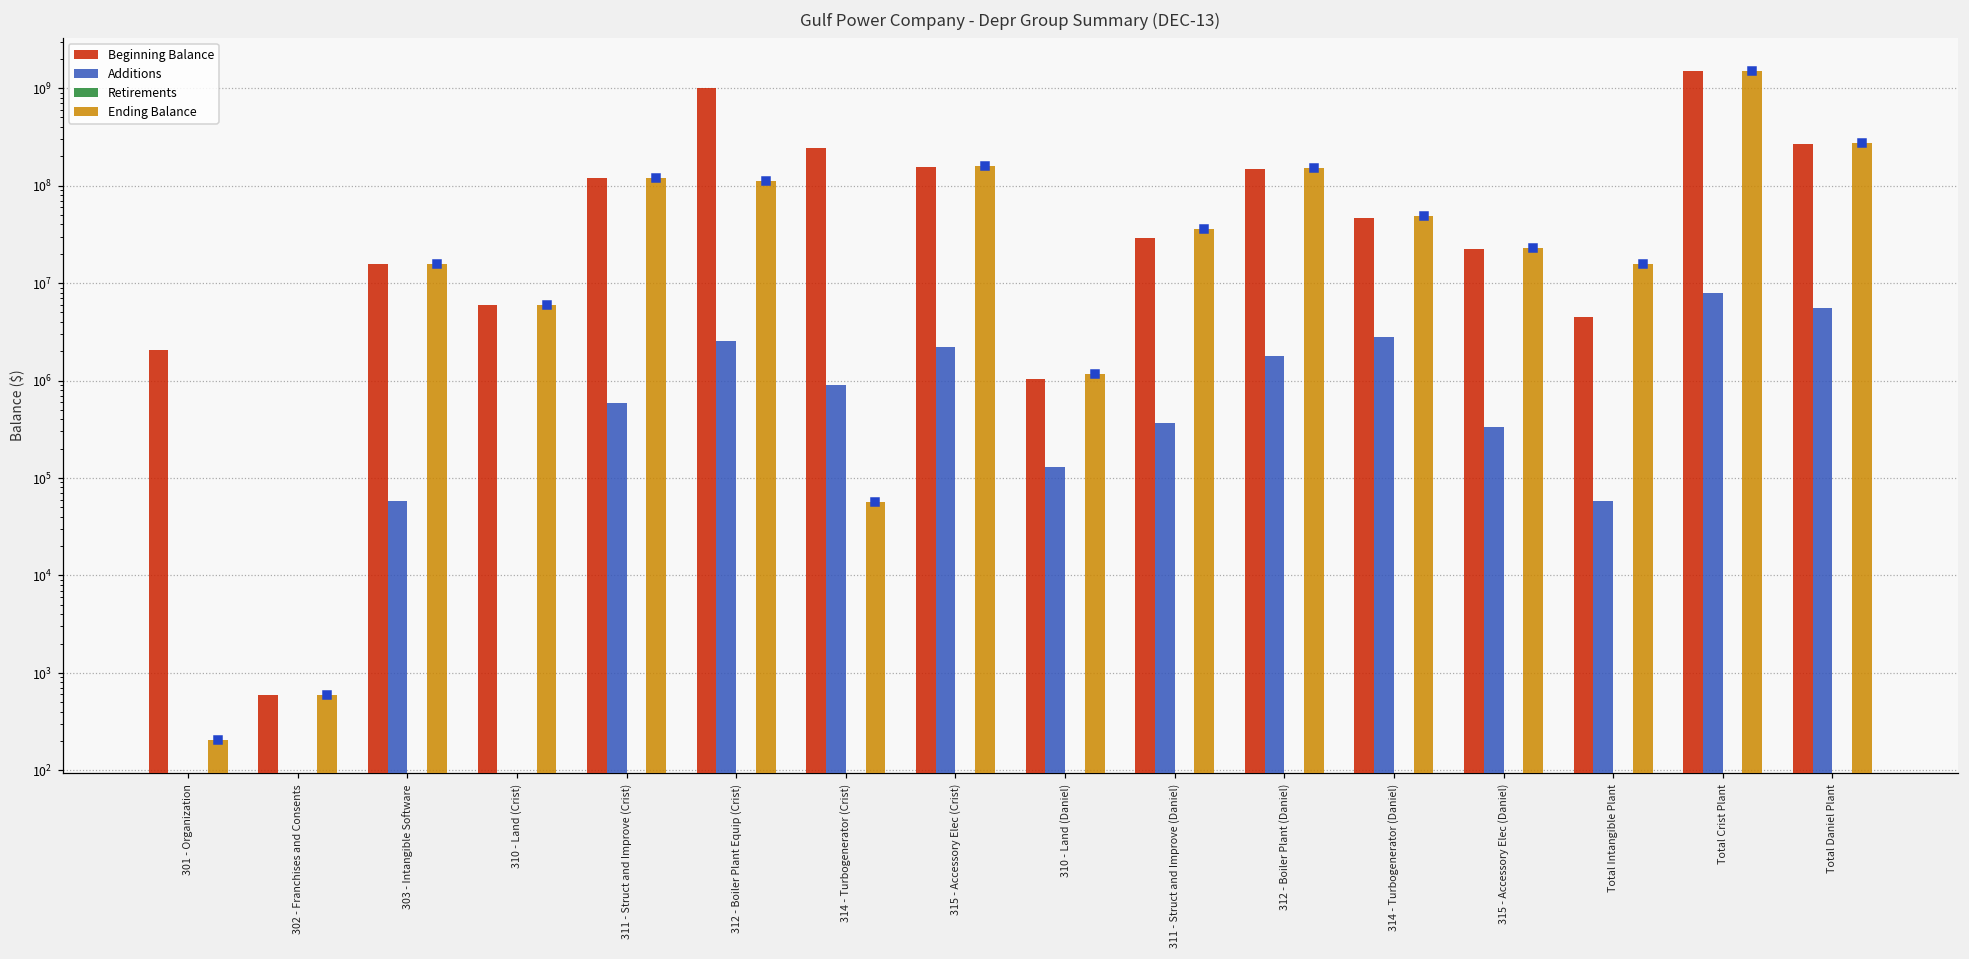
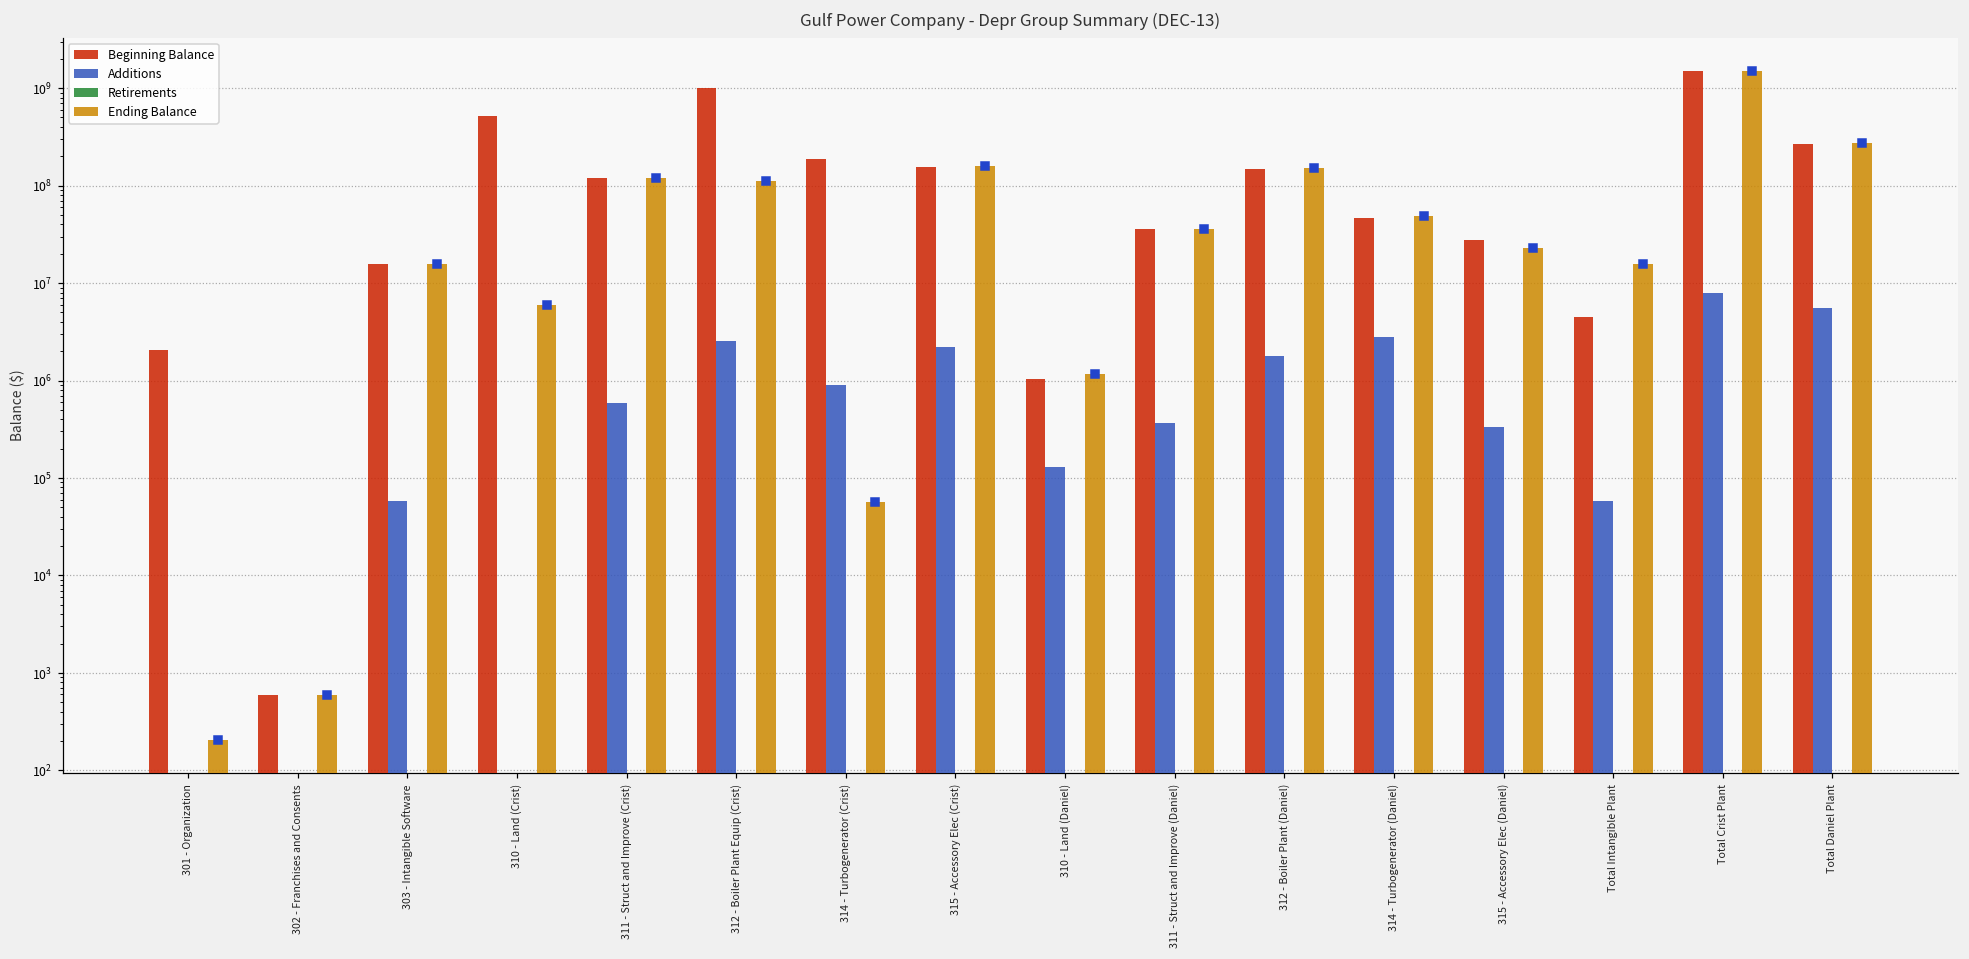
  {
    "Beginning Balance": {
      "301 - Organization": 2100000,
      "302 - Franchises and Consents": 600,
      "303 - Intangible Software": 16000000,
-     "310 - Land (Crist)": 6000000,
+     "310 - Land (Crist)": 500000000,
      "311 - Struct and Improve (Crist)": 120000000,
      "312 - Boiler Plant Equip (Crist)": 1000000000,
-     "314 - Turbogenerator (Crist)": 240000000,
+     "314 - Turbogenerator (Crist)": 190000000,
      "315 - Accessory Elec (Crist)": 160000000,
      "310 - Land (Daniel)": 1000000,
-     "311 - Struct and Improve (Daniel)": 29000000,
+     "311 - Struct and Improve (Daniel)": 36000000,
      "312 - Boiler Plant (Daniel)": 150000000,
      "314 - Turbogenerator (Daniel)": 50000000,
-     "315 - Accessory Elec (Daniel)": 22000000,
+     "315 - Accessory Elec (Daniel)": 28000000,
      "Total Intangible Plant": 4000000,
      "Total Crist Plant": 1500000000,
      "Total Daniel Plant": 270000000
    },
    "Ending Balance": {
      "301 - Organization": 210,
      "302 - Franchises and Consents": 600,
      "303 - Intangible Software": 16000000,
      "310 - Land (Crist)": 6000000,
      "311 - Struct and Improve (Crist)": 120000000,
      "312 - Boiler Plant Equip (Crist)": 110000000,
      "314 - Turbogenerator (Crist)": 60000,
      "315 - Accessory Elec (Crist)": 160000000,
      "310 - Land (Daniel)": 1200000,
      "311 - Struct and Improve (Daniel)": 36000000,
      "312 - Boiler Plant (Daniel)": 150000000,
      "314 - Turbogenerator (Daniel)": 50000000,
      "315 - Accessory Elec (Daniel)": 23000000,
      "Total Intangible Plant": 16000000,
      "Total Crist Plant": 1500000000,
      "Total Daniel Plant": 270000000
    }
  }
